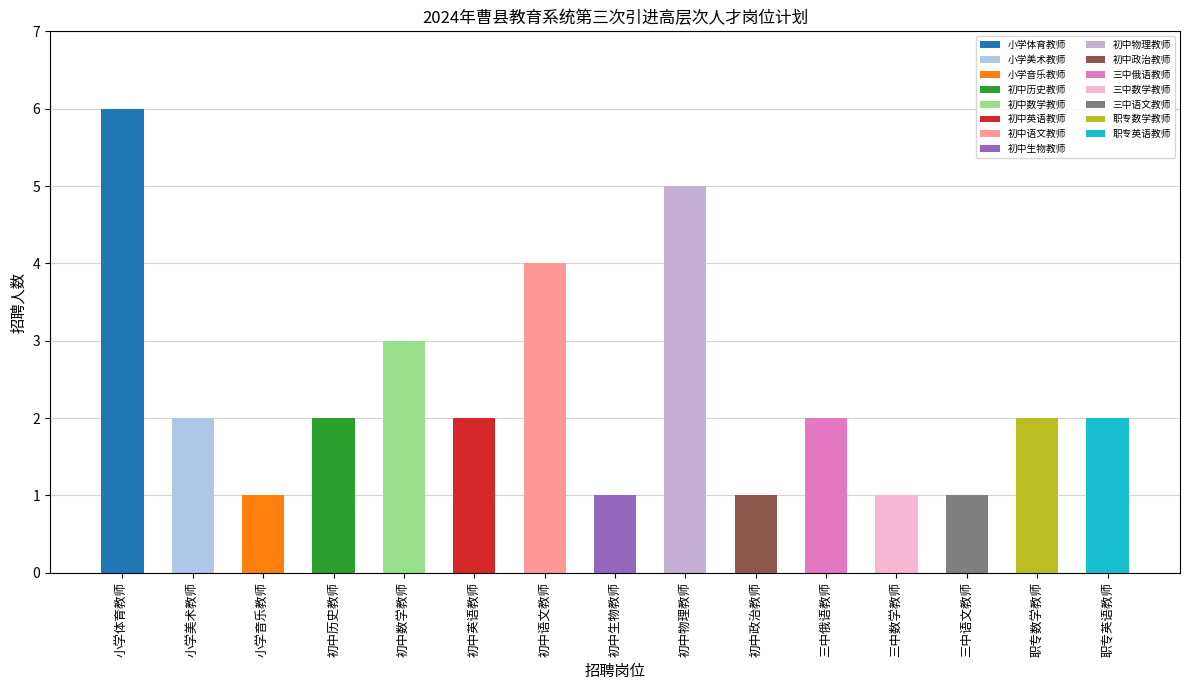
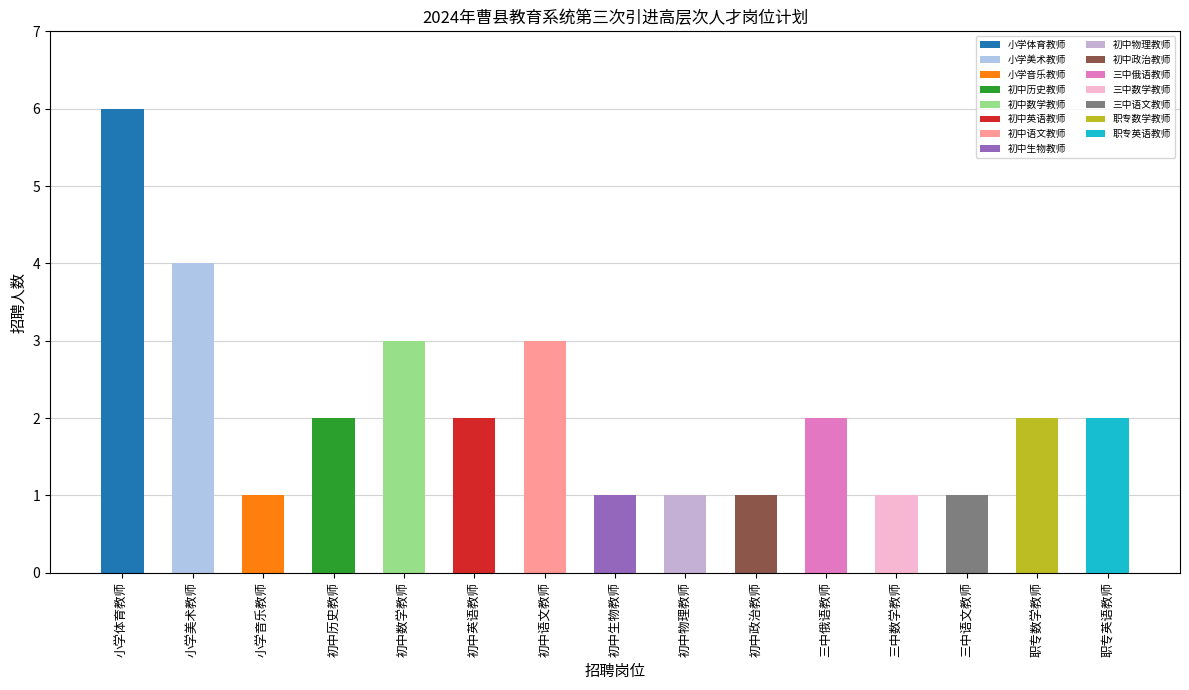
  {
    "小学体育教师": 6,
-   "小学美术教师": 2,
+   "小学美术教师": 4,
    "小学音乐教师": 1,
    "初中历史教师": 2,
    "初中数学教师": 3,
    "初中英语教师": 2,
-   "初中语文教师": 4,
+   "初中语文教师": 3,
    "初中生物教师": 1,
-   "初中物理教师": 5,
+   "初中物理教师": 1,
    "初中政治教师": 1,
    "三中俄语教师": 2,
    "三中数学教师": 1,
    "三中语文教师": 1,
    "职专数学教师": 2,
    "职专英语教师": 2
  }
